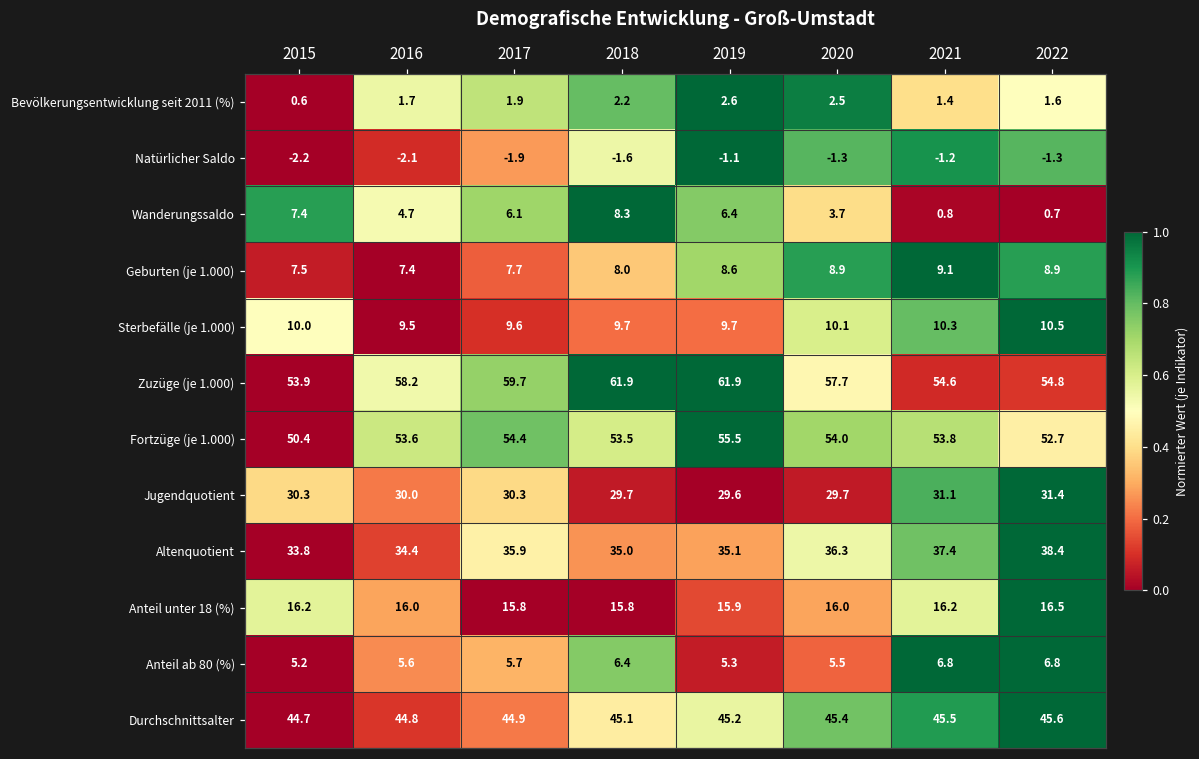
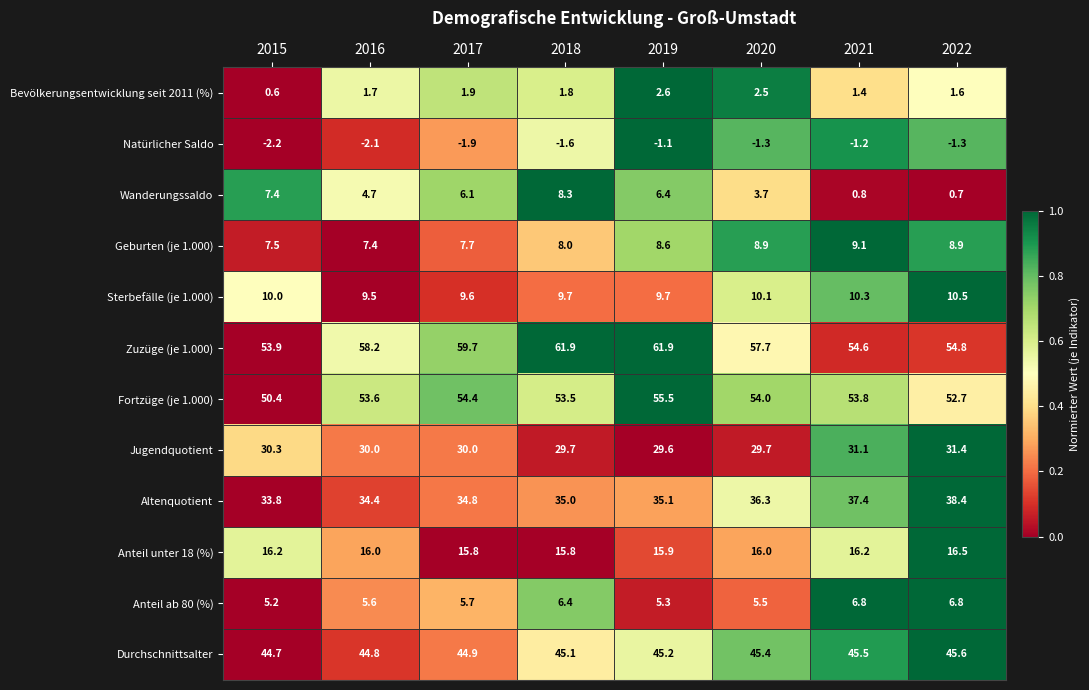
  {
    "Bevölkerungsentwicklung seit 2011 (%)": {
      "2015": 0.6,
      "2016": 1.7,
      "2017": 1.9,
-     "2018": 2.2,
+     "2018": 1.8,
      "2019": 2.6,
      "2020": 2.5,
      "2021": 1.4,
      "2022": 1.6
    },
    "Natürlicher Saldo": {
      "2015": -2.2,
      "2016": -2.1,
      "2017": -1.9,
      "2018": -1.6,
      "2019": -1.1,
      "2020": -1.3,
      "2021": -1.2,
      "2022": -1.3
    },
    "Wanderungssaldo": {
      "2015": 7.4,
      "2016": 4.7,
      "2017": 6.1,
      "2018": 8.3,
      "2019": 6.4,
      "2020": 3.7,
      "2021": 0.8,
      "2022": 0.7
    },
    "Geburten (je 1.000)": {
      "2015": 7.5,
      "2016": 7.4,
      "2017": 7.7,
      "2018": 8.0,
      "2019": 8.6,
      "2020": 8.9,
      "2021": 9.1,
      "2022": 8.9
    },
    "Sterbefälle (je 1.000)": {
      "2015": 10.0,
      "2016": 9.5,
      "2017": 9.6,
      "2018": 9.7,
      "2019": 9.7,
      "2020": 10.1,
      "2021": 10.3,
      "2022": 10.5
    },
    "Zuzüge (je 1.000)": {
      "2015": 53.9,
      "2016": 58.2,
      "2017": 59.7,
      "2018": 61.9,
      "2019": 61.9,
      "2020": 57.7,
      "2021": 54.6,
      "2022": 54.8
    },
    "Fortzüge (je 1.000)": {
      "2015": 50.4,
      "2016": 53.6,
      "2017": 54.4,
      "2018": 53.5,
      "2019": 55.5,
      "2020": 54.0,
      "2021": 53.8,
      "2022": 52.7
    },
    "Jugendquotient": {
      "2015": 30.3,
      "2016": 30.0,
-     "2017": 30.3,
+     "2017": 30.0,
      "2018": 29.7,
      "2019": 29.6,
      "2020": 29.7,
      "2021": 31.1,
      "2022": 31.4
    },
    "Altenquotient": {
      "2015": 33.8,
      "2016": 34.4,
-     "2017": 35.9,
+     "2017": 34.8,
      "2018": 35.0,
      "2019": 35.1,
      "2020": 36.3,
      "2021": 37.4,
      "2022": 38.4
    },
    "Anteil unter 18 (%)": {
      "2015": 16.2,
      "2016": 16.0,
      "2017": 15.8,
      "2018": 15.8,
      "2019": 15.9,
      "2020": 16.0,
      "2021": 16.2,
      "2022": 16.5
    },
    "Anteil ab 80 (%)": {
      "2015": 5.2,
      "2016": 5.6,
      "2017": 5.7,
      "2018": 6.4,
      "2019": 5.3,
      "2020": 5.5,
      "2021": 6.8,
      "2022": 6.8
    },
    "Durchschnittsalter": {
      "2015": 44.7,
      "2016": 44.8,
      "2017": 44.9,
      "2018": 45.1,
      "2019": 45.2,
      "2020": 45.4,
      "2021": 45.5,
      "2022": 45.6
    }
  }
